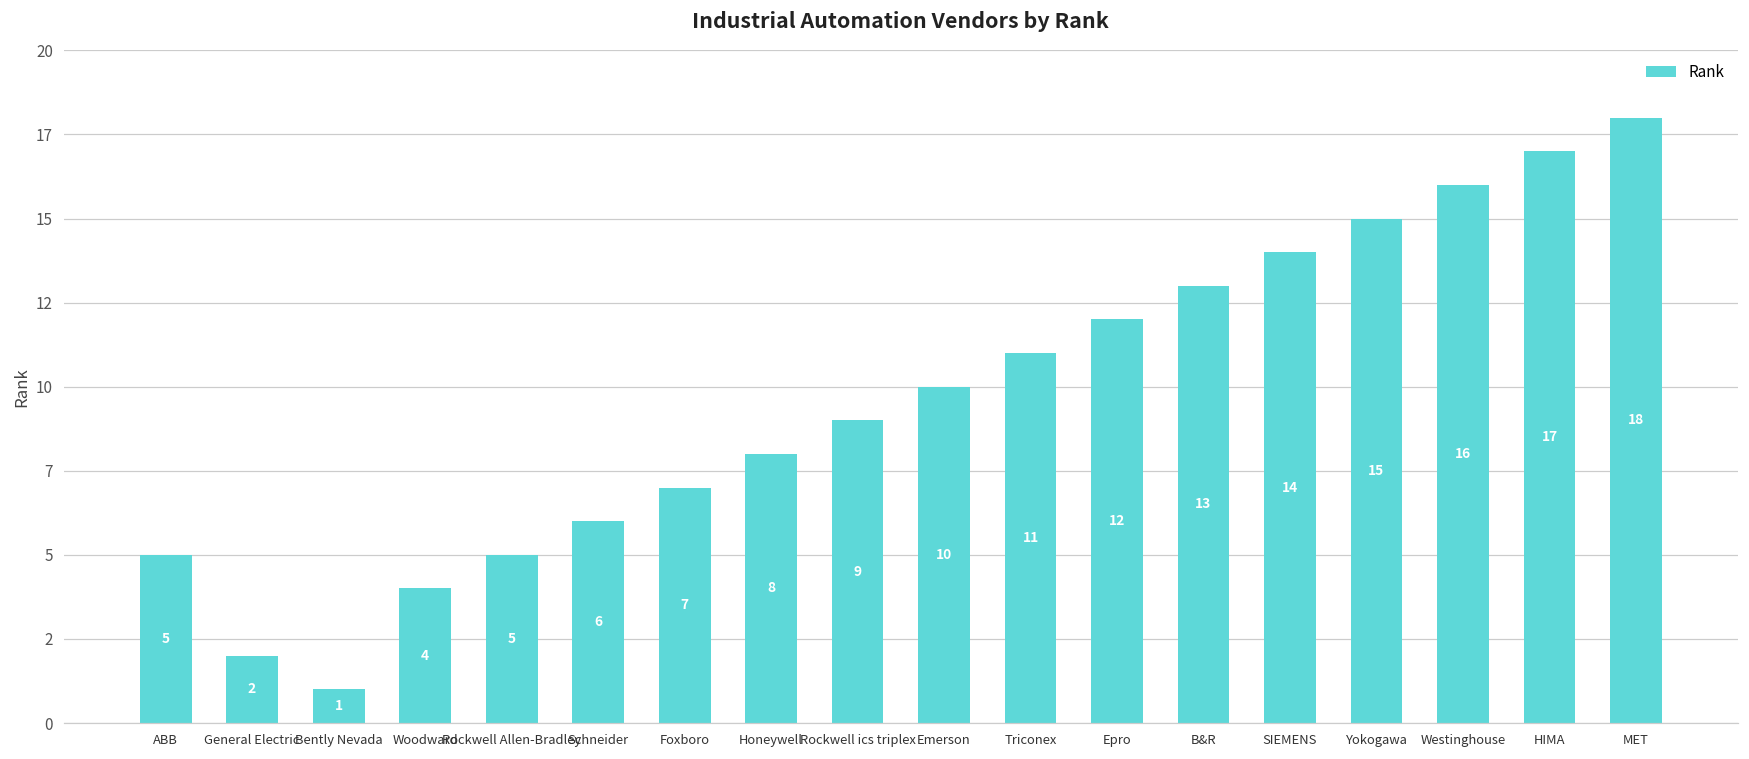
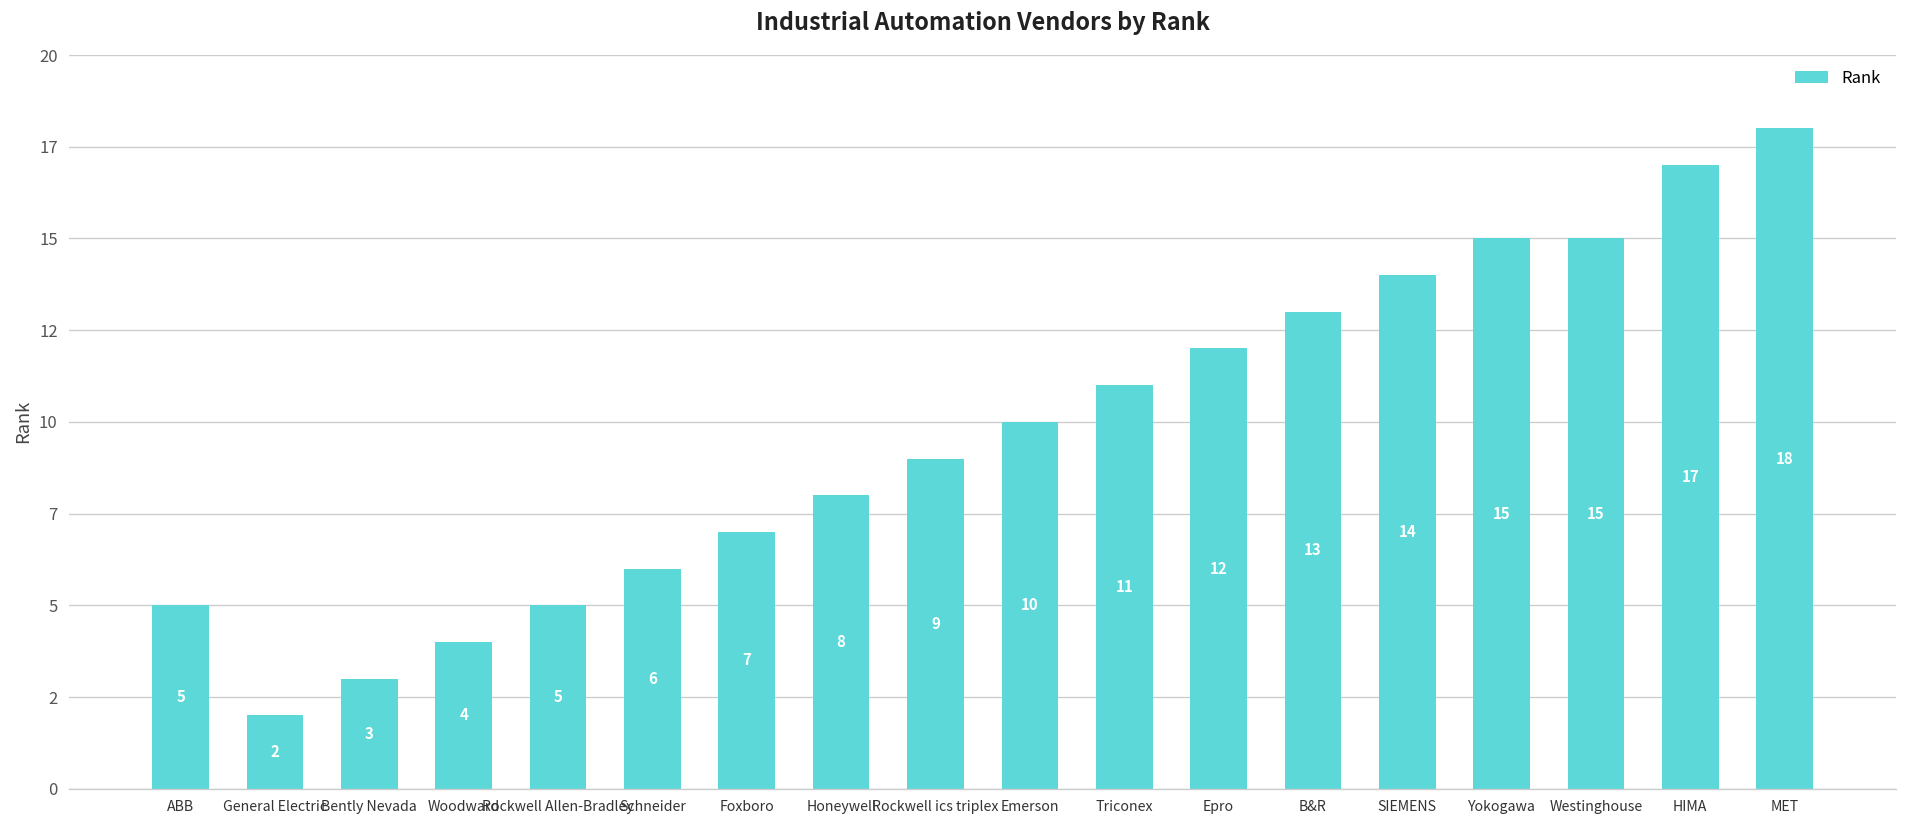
  {
    "ABB": 5,
    "General Electric": 2,
-   "Bently Nevada": 1,
+   "Bently Nevada": 3,
    "Rockwell Allen-Bradley": 5,
    "Foxboro": 7,
    "Honeywell": 8,
    "Rockwell ics triplex": 9,
    "Emerson": 10,
    "Triconex": 11,
    "Epro": 12,
    "B&R": 13,
    "SIEMENS": 14,
    "Yokogawa": 15,
-   "Westinghouse": 16,
+   "Westinghouse": 15,
    "HIMA": 17,
    "MET": 18
  }
